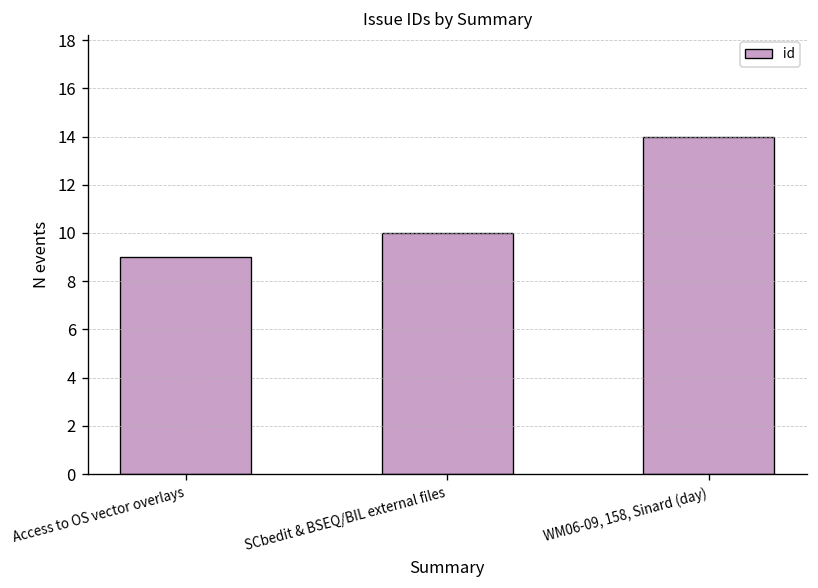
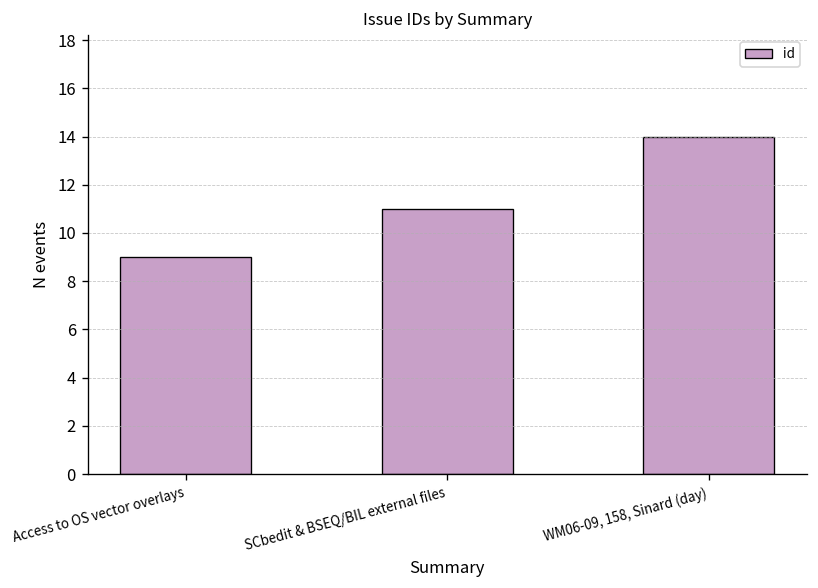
  {
    "Access to OS vector overlays": 9,
-   "SCbedit & BSEQ/BIL external files": 10,
+   "SCbedit & BSEQ/BIL external files": 11,
    "WM06-09, 158, Sinard (day)": 14
  }
